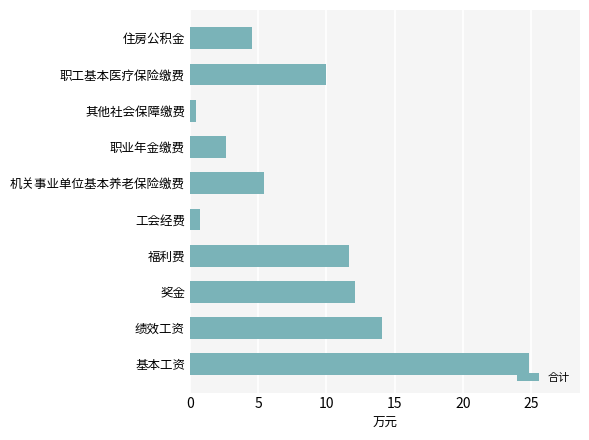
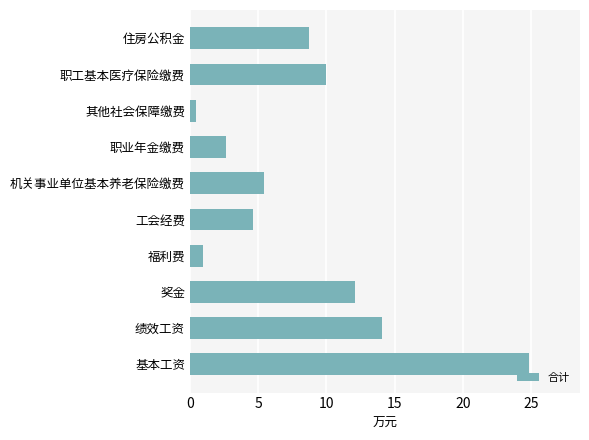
  {
-   "住房公积金": 4.6,
+   "住房公积金": 8.7,
    "职工基本医疗保险缴费": 9.9,
    "其他社会保障缴费": 0.5,
    "职业年金缴费": 2.6,
    "机关事业单位基本养老保险缴费": 5.4,
-   "工会经费": 0.8,
-   "福利费": 11.7,
+   "工会经费": 4.7,
+   "福利费": 1.0,
    "奖金": 12.1,
    "绩效工资": 14.1,
    "基本工资": 24.8
  }
